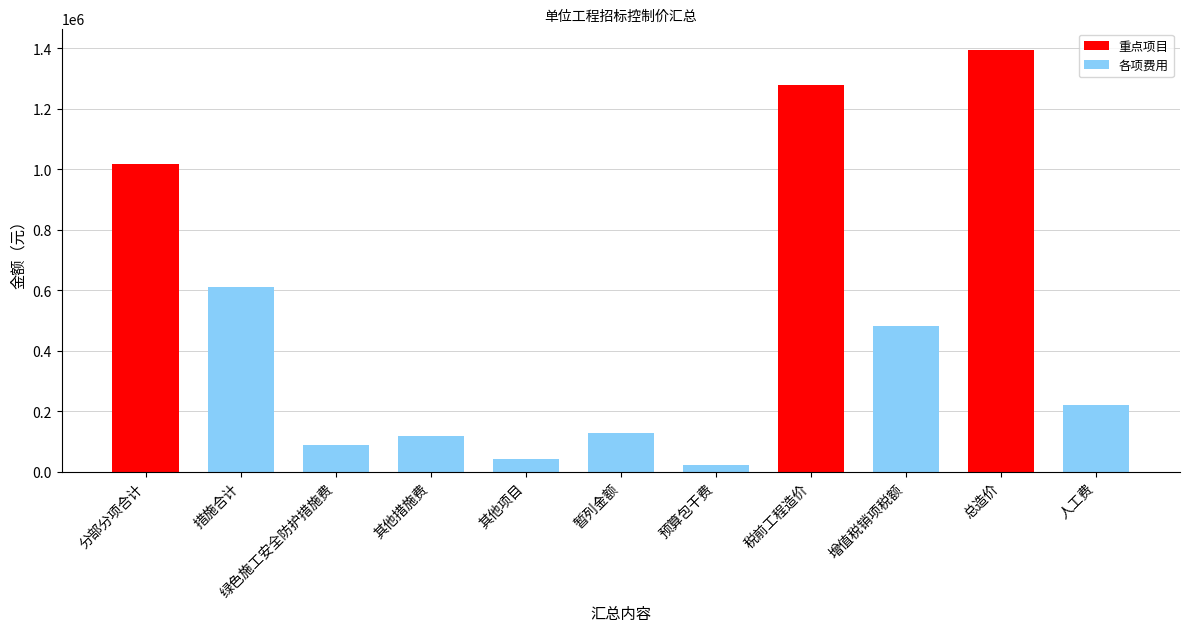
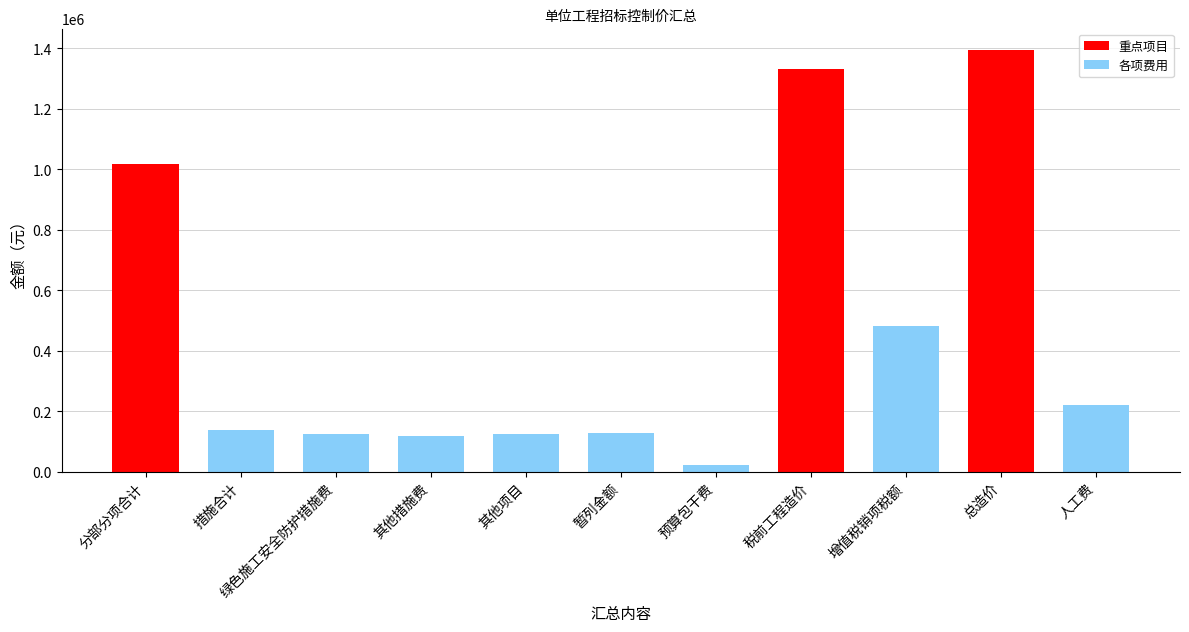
  {
    "分部分项合计": 1020000,
-   "措施合计": 610000,
-   "绿色施工安全防护措施费": 90000,
+   "措施合计": 140000,
+   "绿色施工安全防护措施费": 120000,
    "其他措施费": 120000,
-   "其他项目": 40000,
+   "其他项目": 130000,
    "暂列金额": 130000,
    "预算包干费": 20000,
-   "税前工程造价": 1280000,
+   "税前工程造价": 1330000,
    "增值税销项税额": 480000,
    "总造价": 1400000,
    "人工费": 220000
  }
